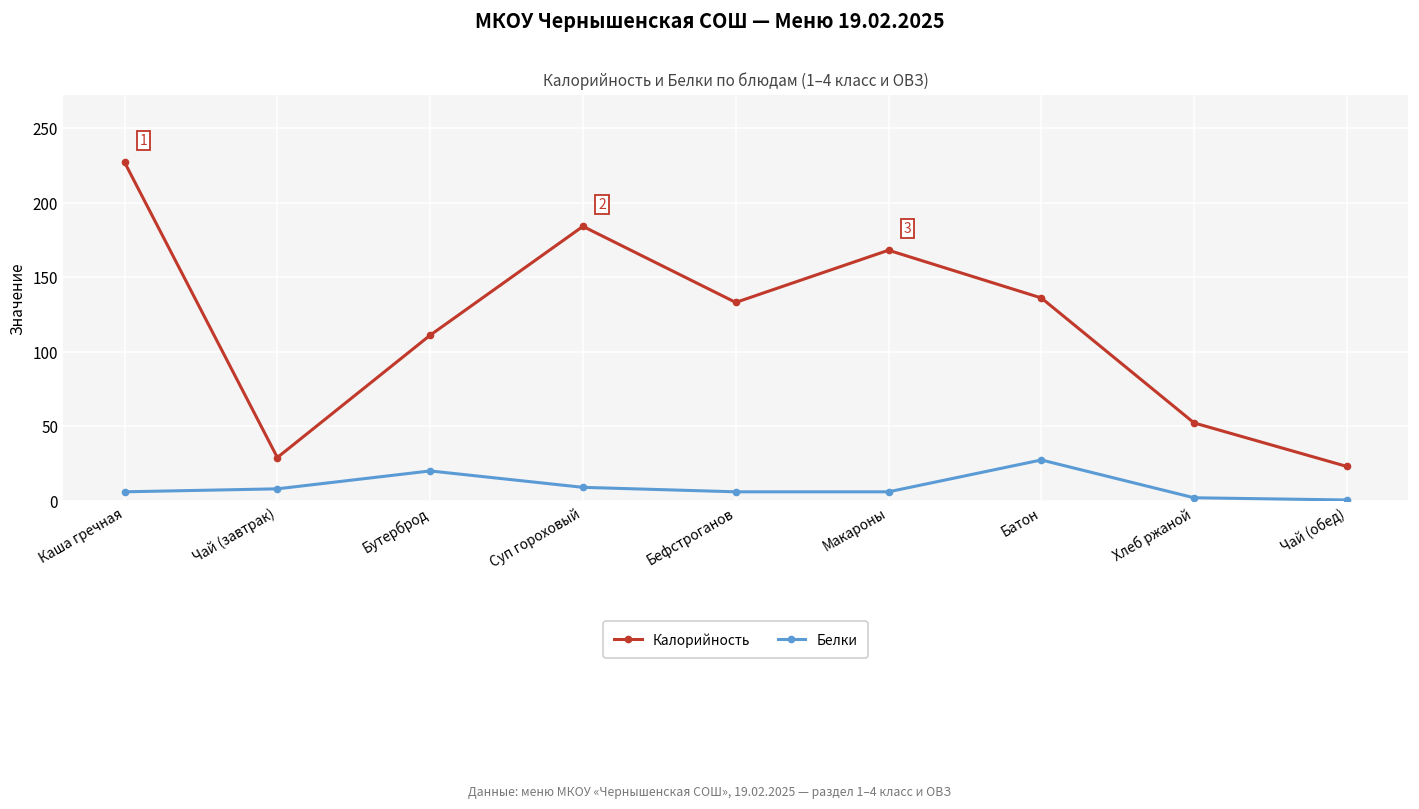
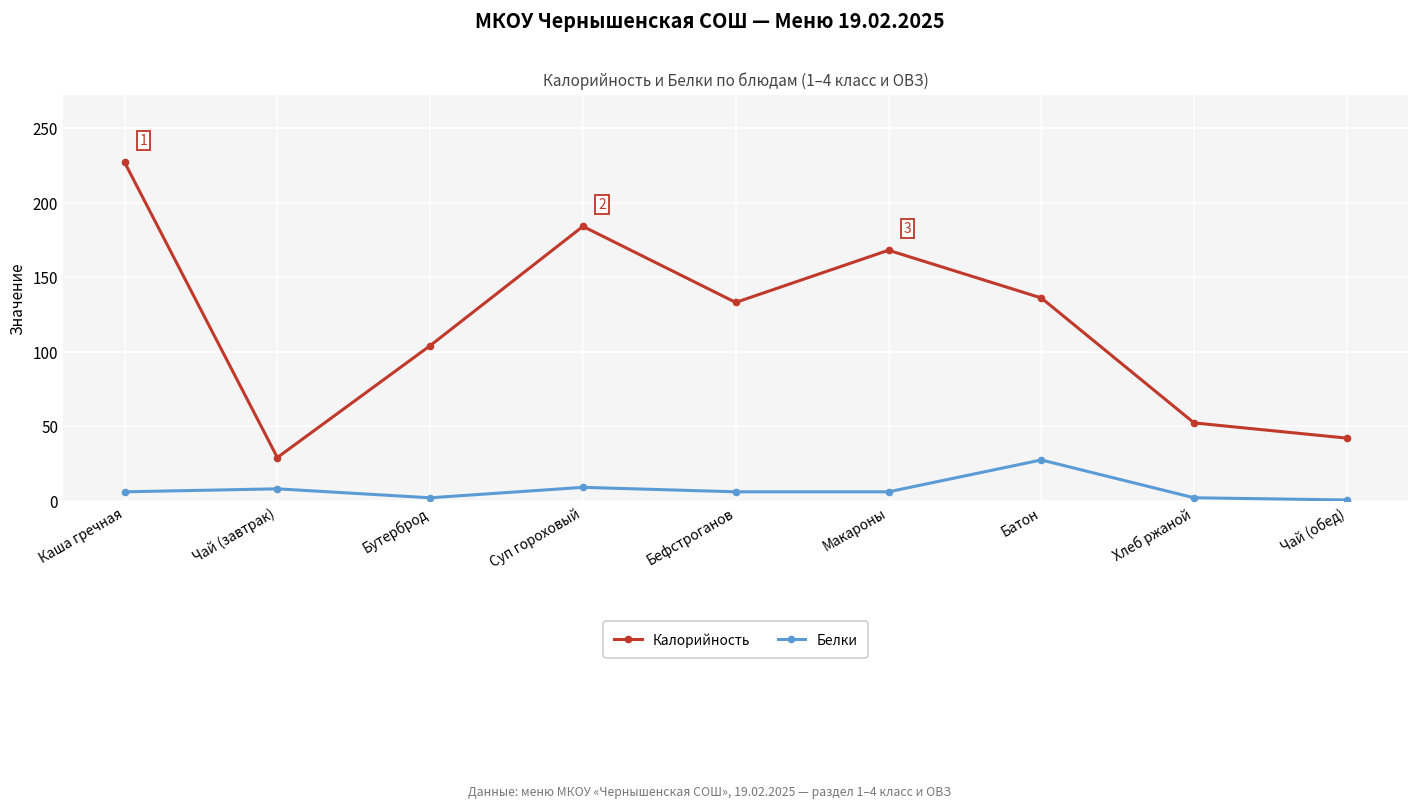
  {
    "Калорийность": {
      "Чай (завтрак)": 29,
-     "Бутерброд": 111,
+     "Бутерброд": 104,
      "Бефстроганов": 133,
      "Батон": 136,
      "Хлеб ржаной": 52,
-     "Чай (обед)": 23
+     "Чай (обед)": 42
    },
    "Белки": {
      "Каша гречная": 6,
      "Чай (завтрак)": 8,
-     "Бутерброд": 20,
+     "Бутерброд": 2,
      "Суп гороховый": 9,
      "Бефстроганов": 6,
      "Макароны": 6,
      "Батон": 27,
      "Хлеб ржаной": 2,
      "Чай (обед)": 1
    }
  }
